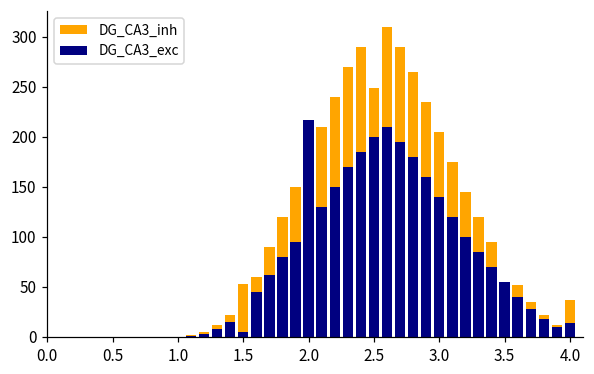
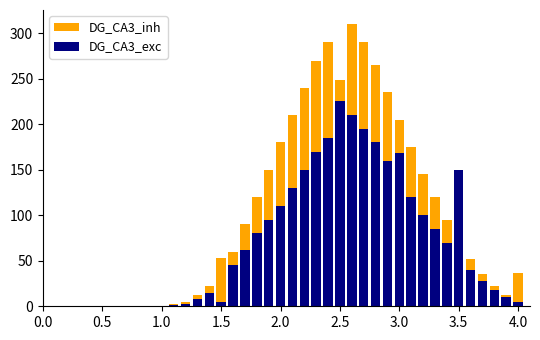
  {
    "DG_CA3_inh": {
      "0.5": 0,
      "1.0": 0,
      "1.5": 50,
      "2.5": 250,
      "3.0": 210,
      "4.0": 40
    },
    "DG_CA3_exc": {
      "0.5": 0,
      "1.0": 0,
-     "2.0": 220,
-     "2.5": 200,
-     "3.0": 140,
-     "3.5": 60,
-     "4.0": 14
+     "2.0": 110,
+     "2.5": 230,
+     "3.0": 170,
+     "3.5": 150,
+     "4.0": 5
    }
  }
